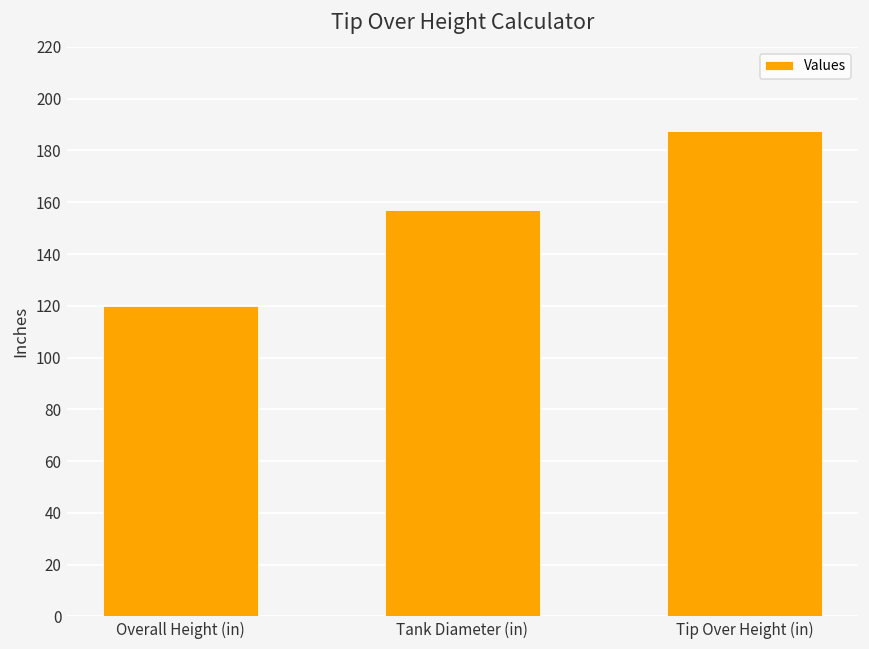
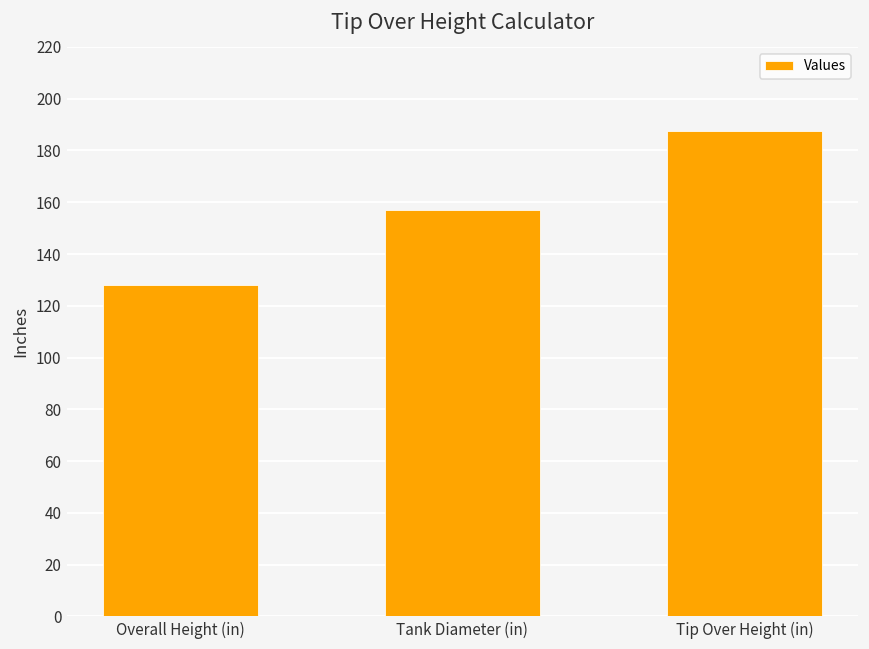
  {
-   "Overall Height (in)": 120,
+   "Overall Height (in)": 128,
    "Tank Diameter (in)": 157,
    "Tip Over Height (in)": 187
  }
